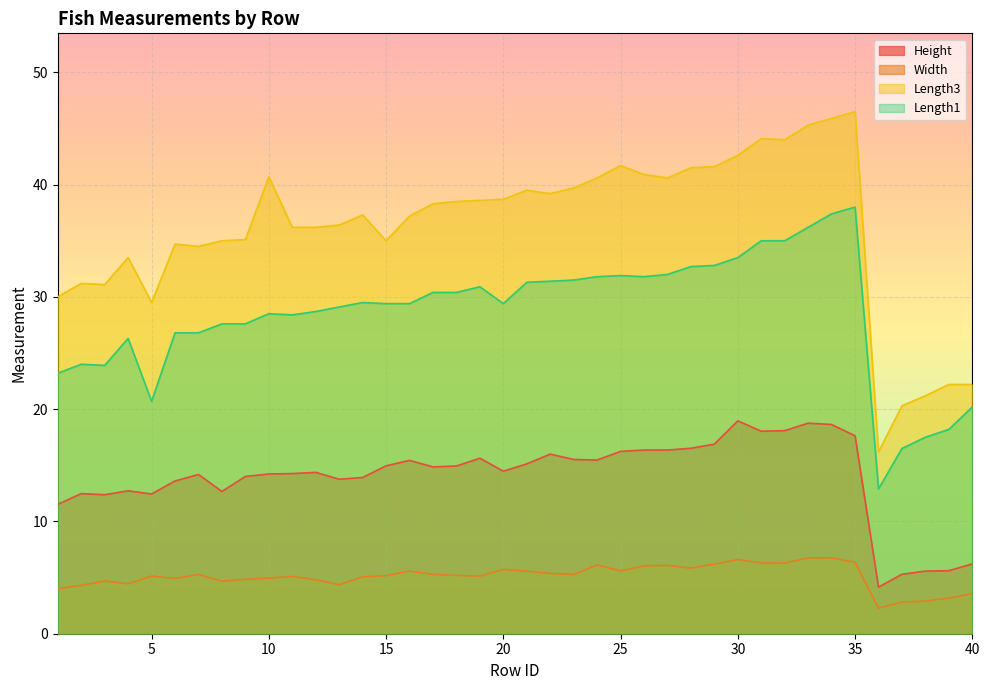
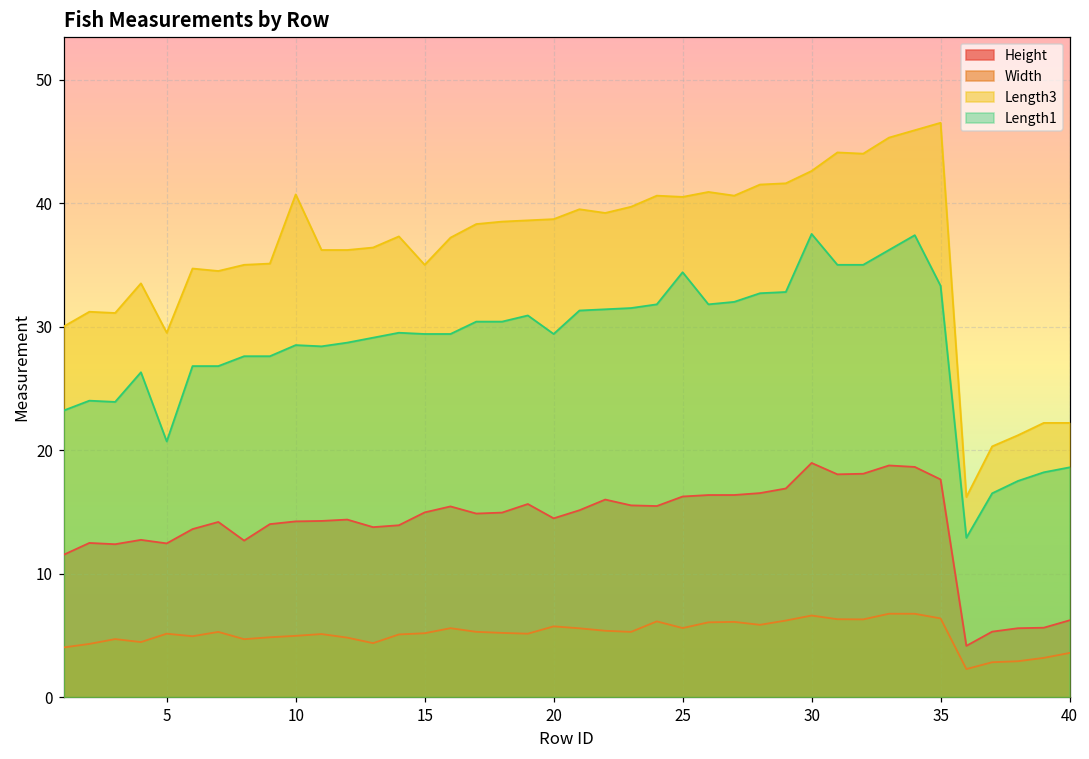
  {
    "Length3": {
      "5": 29.5,
      "10": 40.7,
      "15": 35.0,
      "20": 38.7,
-     "25": 41.7,
+     "25": 40.5,
      "30": 42.6,
      "35": 46.5,
      "40": 22.2
    },
    "Length1": {
      "5": 20.7,
      "10": 28.5,
      "15": 29.4,
      "20": 29.4,
-     "25": 31.9,
-     "30": 33.5,
-     "35": 38.0,
-     "40": 20.2
+     "25": 34.4,
+     "30": 37.5,
+     "35": 33.3,
+     "40": 18.6
    }
  }
